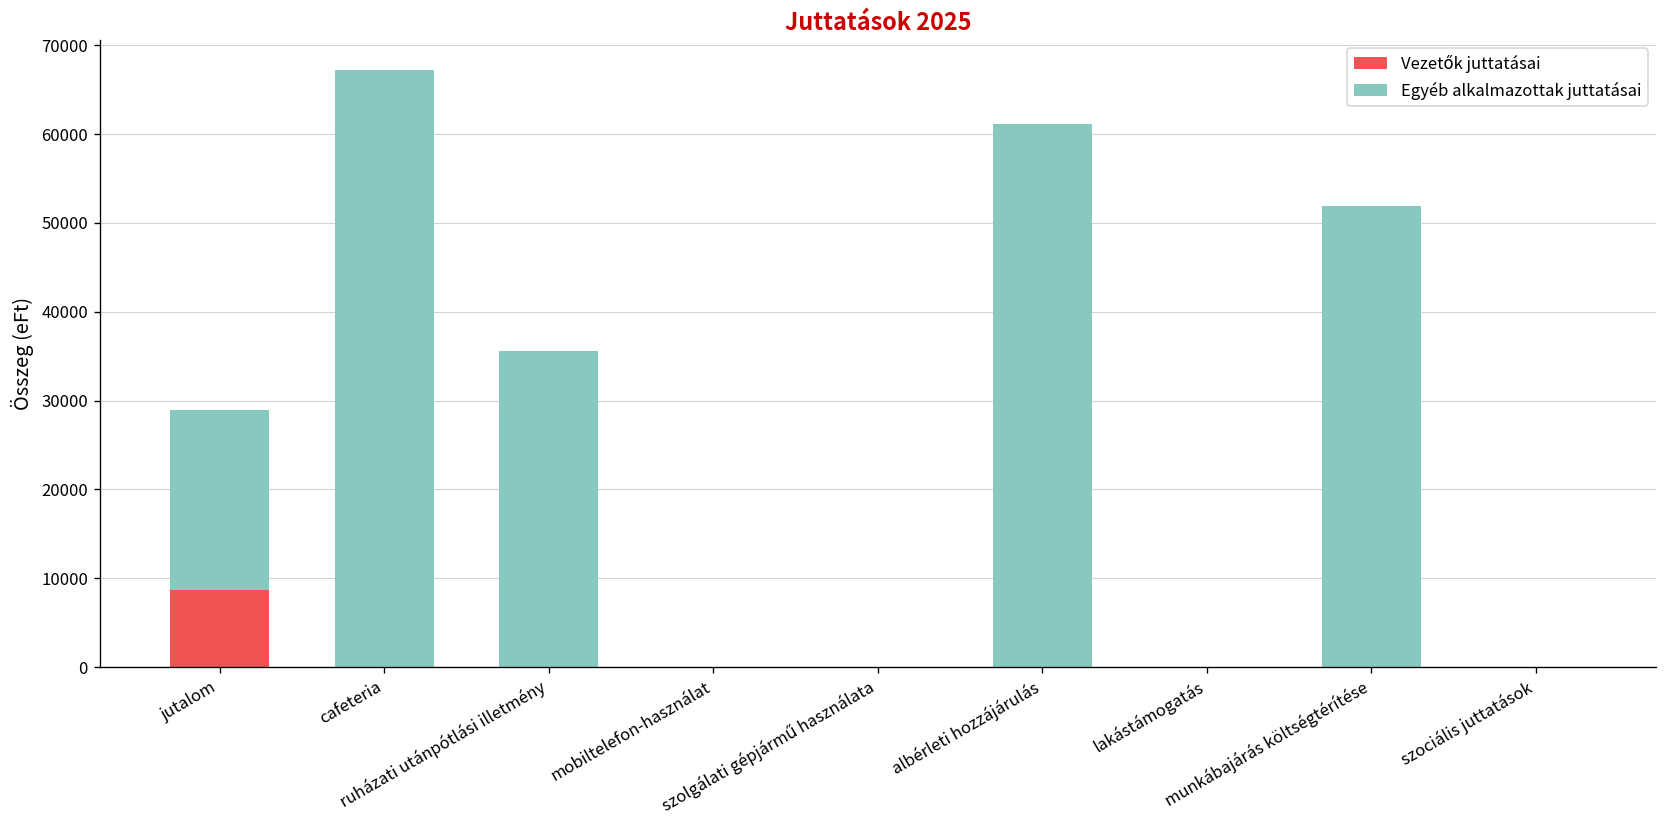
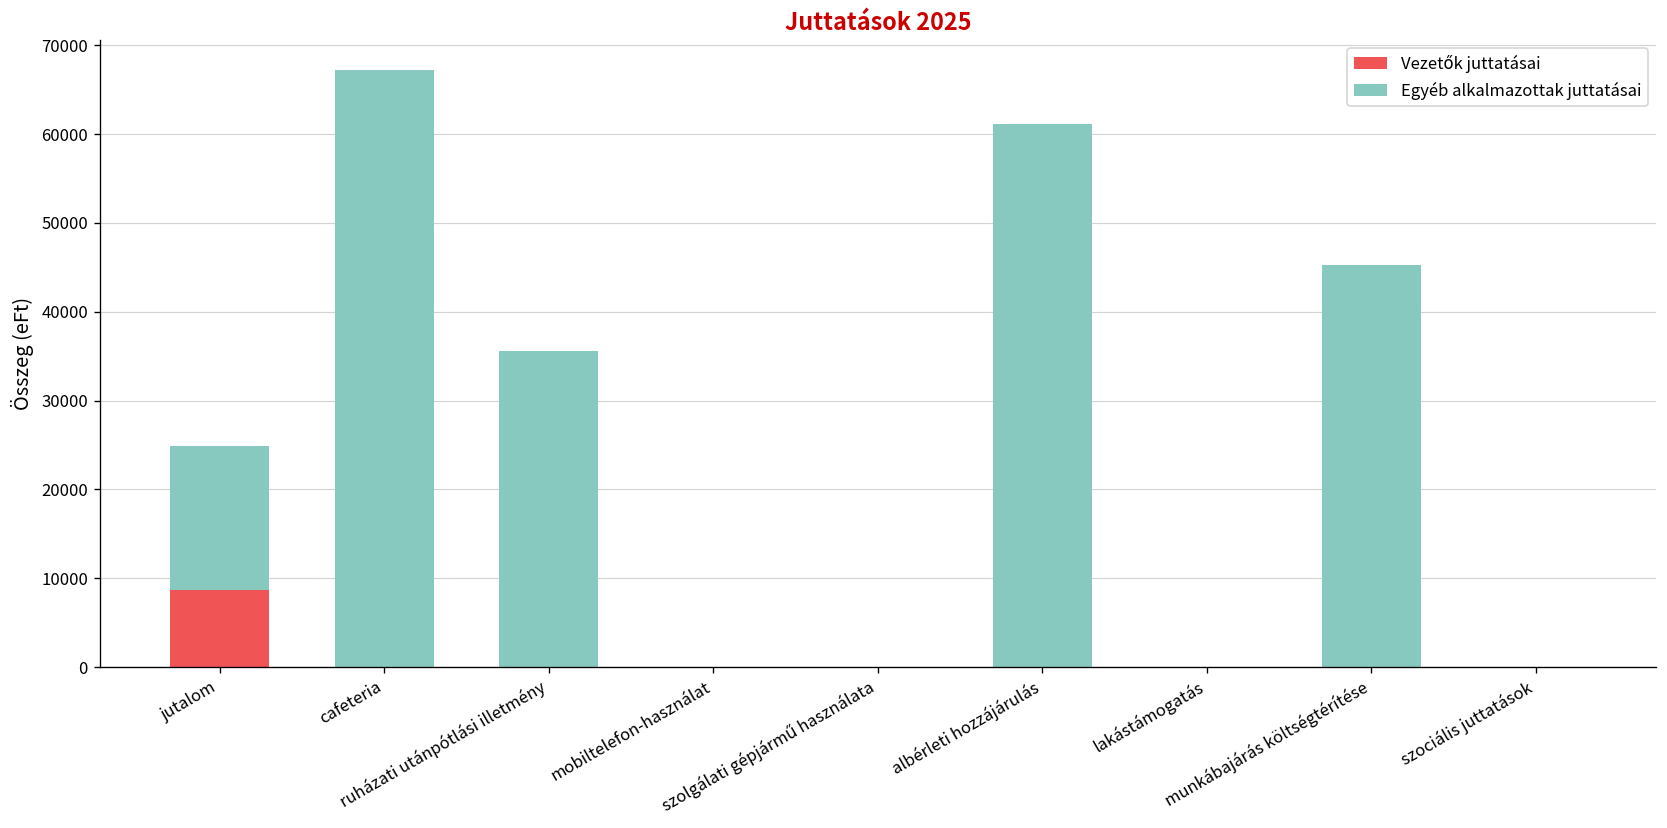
  {
    "Vezetők juttatásai": {
      "jutalom": 9000,
      "cafeteria": 0,
      "ruházati utánpótlási illetmény": 0,
      "mobiltelefon-használat": 0,
      "szolgálati gépjármű használata": 0,
      "albérleti hozzájárulás": 0,
      "lakástámogatás": 0,
      "munkábajárás költségtérítése": 0,
      "szociális juttatások": 0
    },
    "Egyéb alkalmazottak juttatásai": {
-     "jutalom": 20000,
+     "jutalom": 16000,
      "cafeteria": 67000,
      "ruházati utánpótlási illetmény": 36000,
      "mobiltelefon-használat": 0,
      "szolgálati gépjármű használata": 0,
      "albérleti hozzájárulás": 61000,
      "lakástámogatás": 0,
-     "munkábajárás költségtérítése": 52000,
+     "munkábajárás költségtérítése": 45000,
      "szociális juttatások": 0
    }
  }
